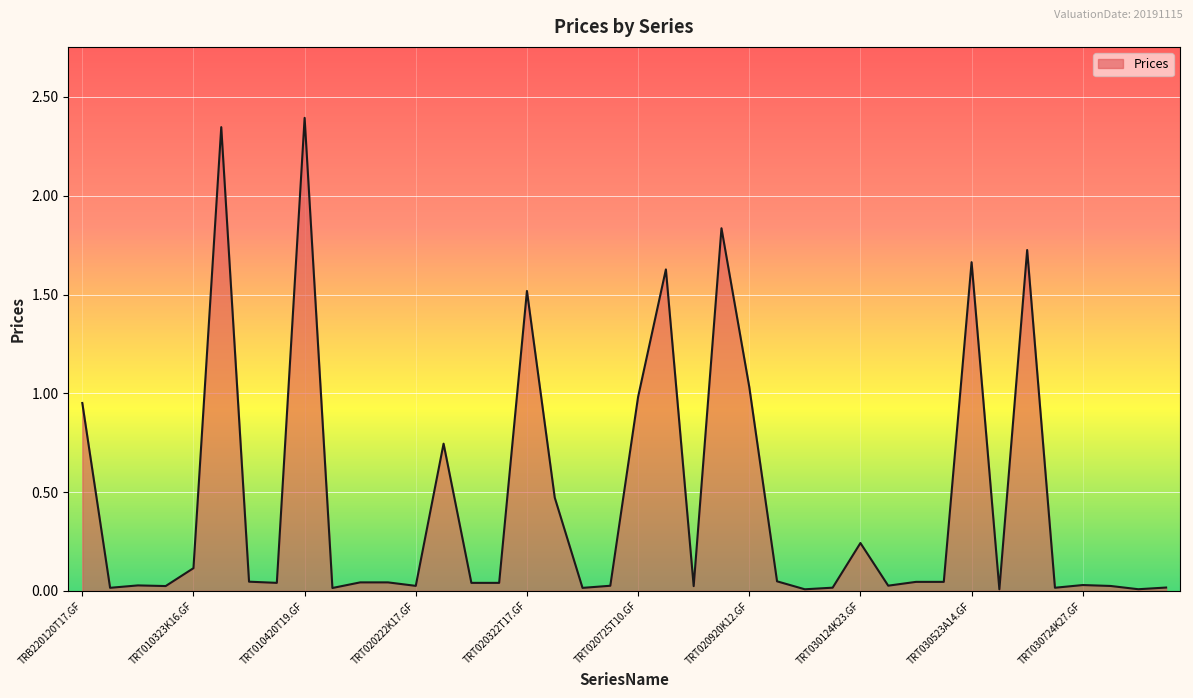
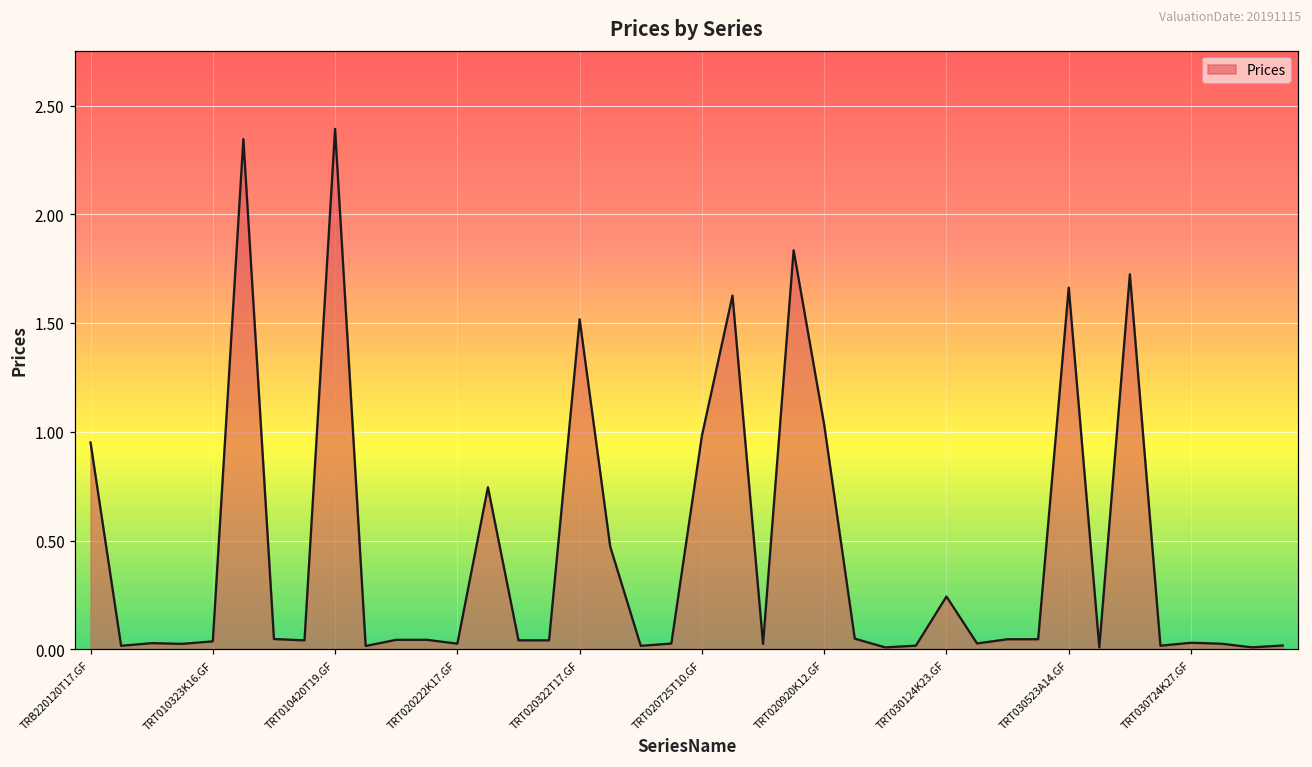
  {
    "TRB220120T17.GF": 0.95,
-   "TRT010323K16.GF": 0.12,
+   "TRT010323K16.GF": 0.04,
    "TRT010420T19.GF": 2.39,
    "TRT020222K17.GF": 0.03,
    "TRT020322T17.GF": 1.52,
    "TRT020725T10.GF": 0.98,
    "TRT020920K12.GF": 1.03,
    "TRT030124K23.GF": 0.24,
    "TRT030523A14.GF": 1.66,
    "TRT030724K27.GF": 0.03
  }
